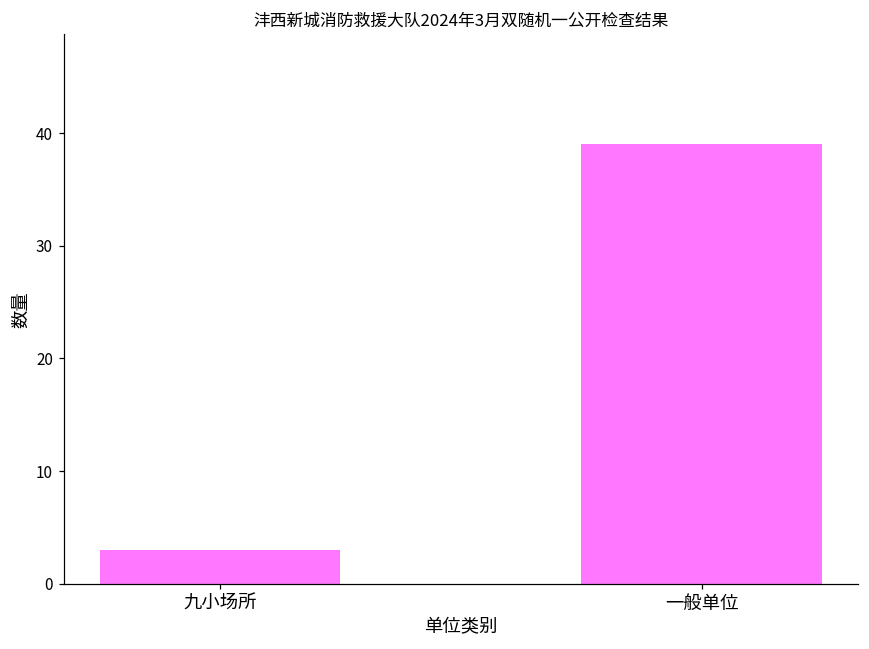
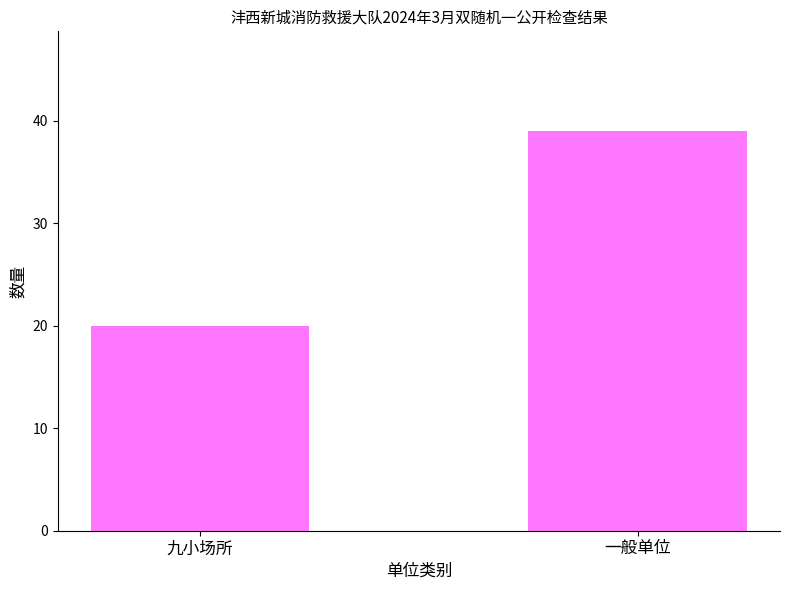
  {
-   "九小场所": 3,
+   "九小场所": 20,
    "一般单位": 39
  }
